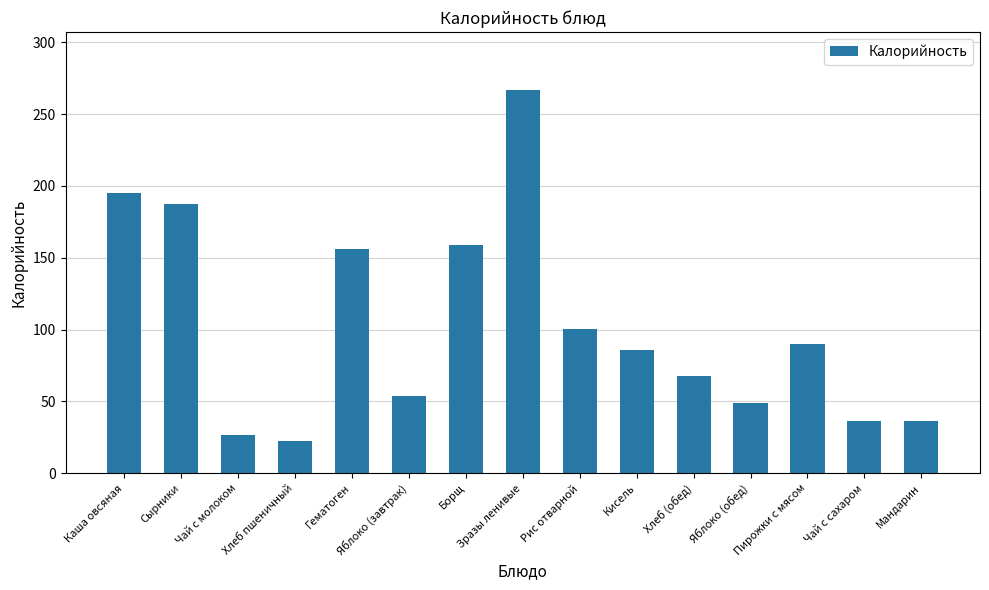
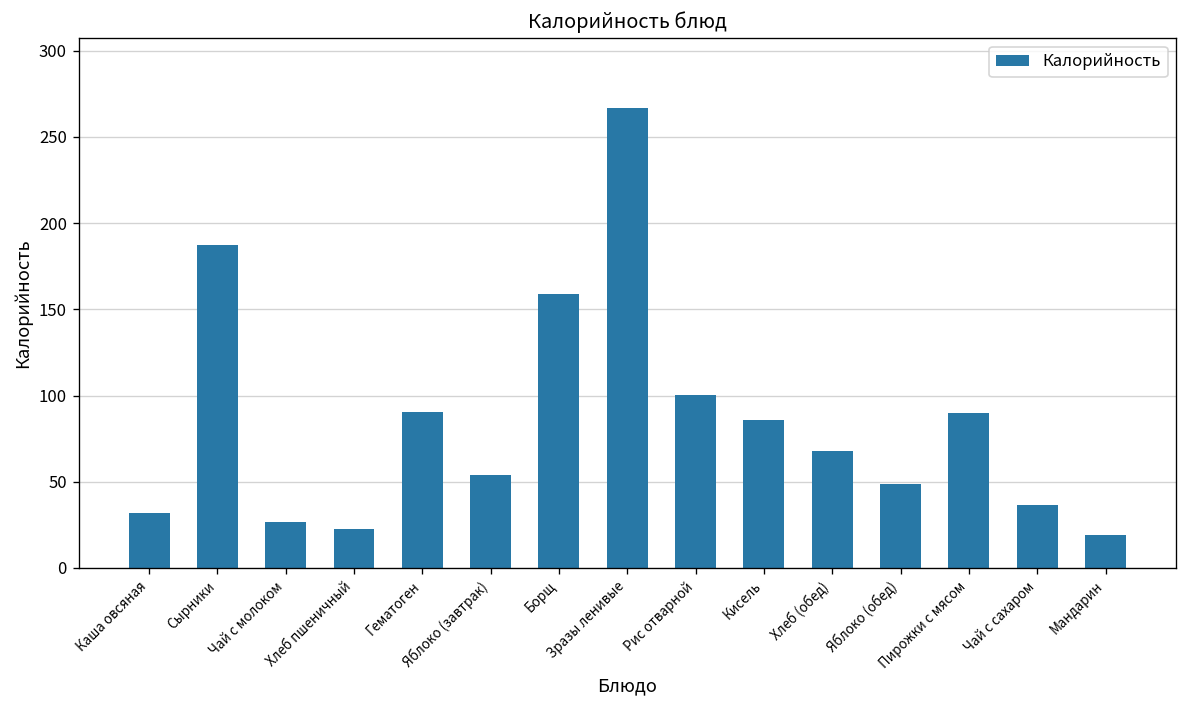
  {
-   "Каша овсяная": 195,
+   "Каша овсяная": 32,
    "Сырники": 187,
    "Чай с молоком": 27,
    "Хлеб пшеничный": 23,
-   "Гематоген": 156,
+   "Гематоген": 91,
    "Яблоко (завтрак)": 54,
    "Борщ": 159,
    "Зразы ленивые": 267,
    "Рис отварной": 101,
    "Кисель": 86,
    "Хлеб (обед)": 68,
    "Яблоко (обед)": 49,
    "Пирожки с мясом": 90,
    "Чай с сахаром": 36,
-   "Мандарин": 36
+   "Мандарин": 19
  }
